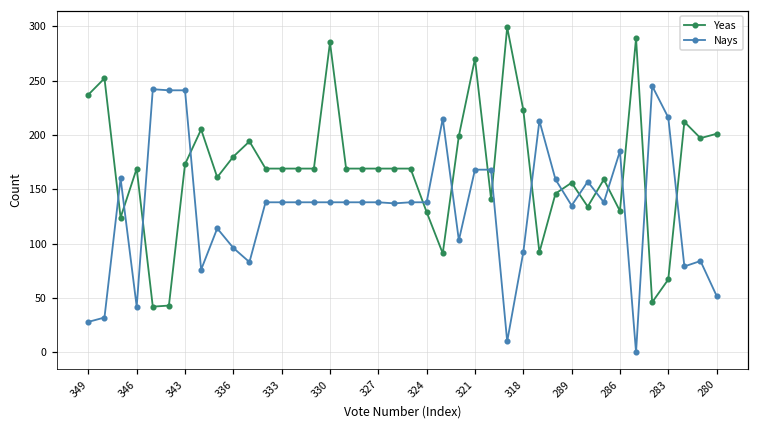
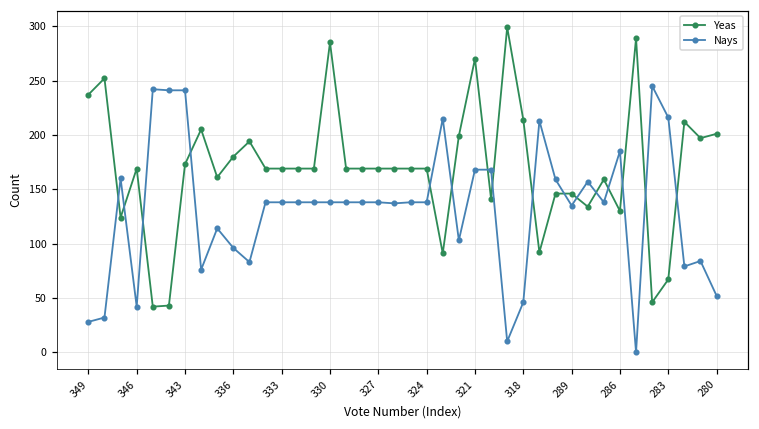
  {
    "Yeas": {
      "349": 240,
      "346": 170,
      "343": 170,
      "336": 180,
      "333": 170,
      "330": 290,
      "327": 170,
-     "324": 130,
+     "324": 170,
      "321": 270,
-     "318": 220,
-     "289": 160,
+     "318": 210,
+     "289": 150,
      "286": 130,
      "283": 70,
      "280": 200
    },
    "Nays": {
      "349": 30,
      "346": 40,
      "343": 240,
      "336": 100,
      "333": 140,
      "330": 140,
      "327": 140,
      "324": 140,
      "321": 170,
-     "318": 90,
+     "318": 50,
      "289": 140,
      "286": 190,
      "283": 220,
      "280": 50
    }
  }
